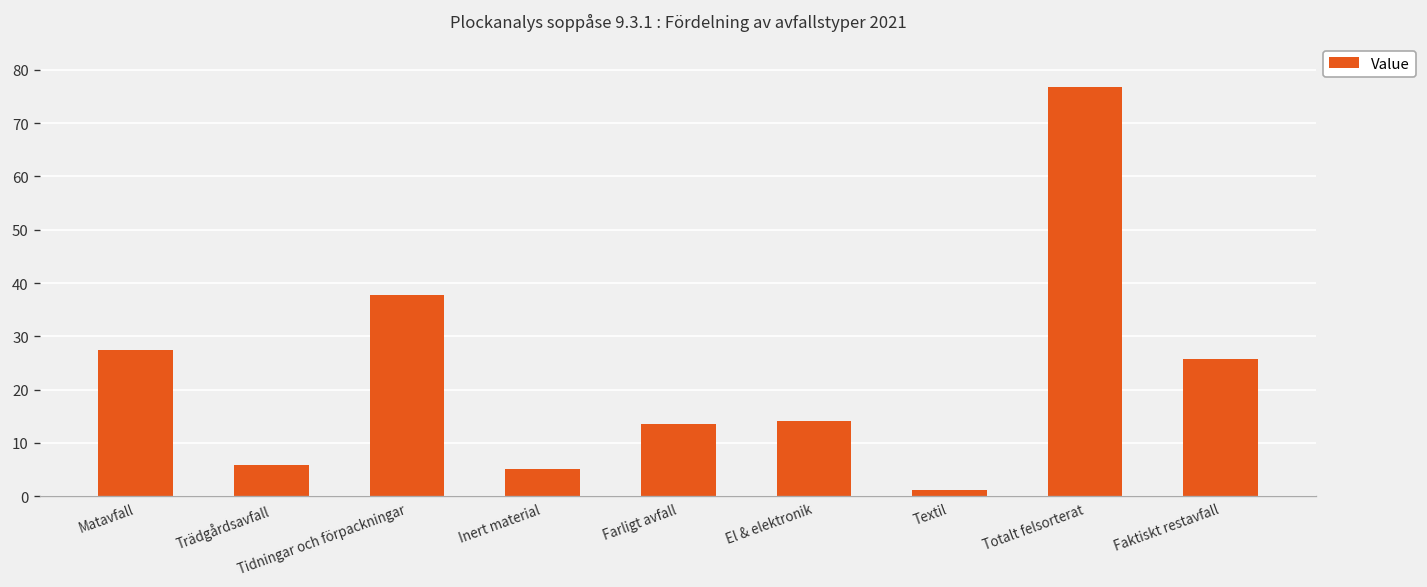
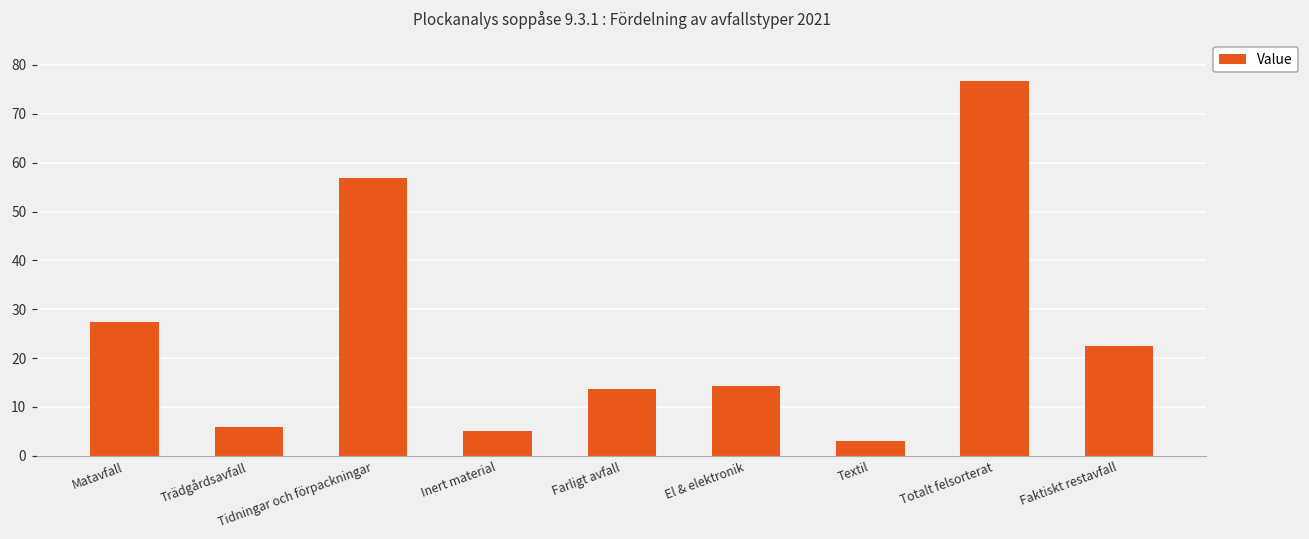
  {
    "Matavfall": 27,
    "Trädgårdsavfall": 6,
-   "Tidningar och förpackningar": 38,
+   "Tidningar och förpackningar": 57,
    "Inert material": 5,
    "Farligt avfall": 14,
    "El & elektronik": 14,
-   "Textil": 1,
+   "Textil": 3,
    "Totalt felsorterat": 77,
-   "Faktiskt restavfall": 26
+   "Faktiskt restavfall": 23
  }
